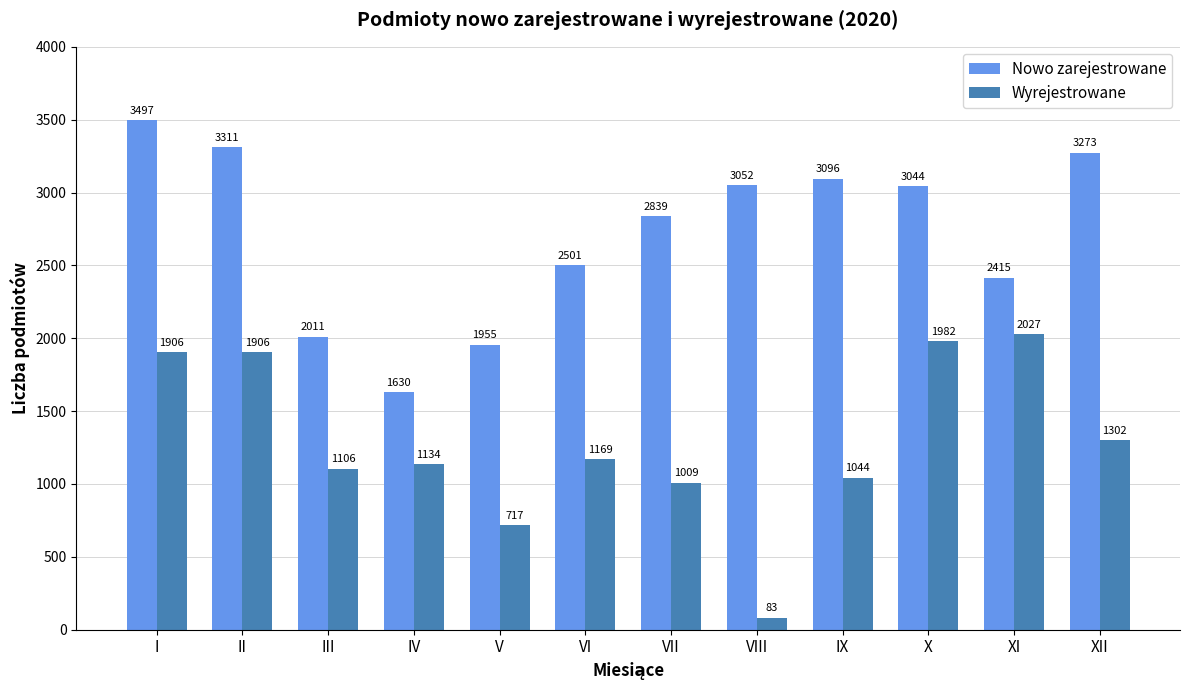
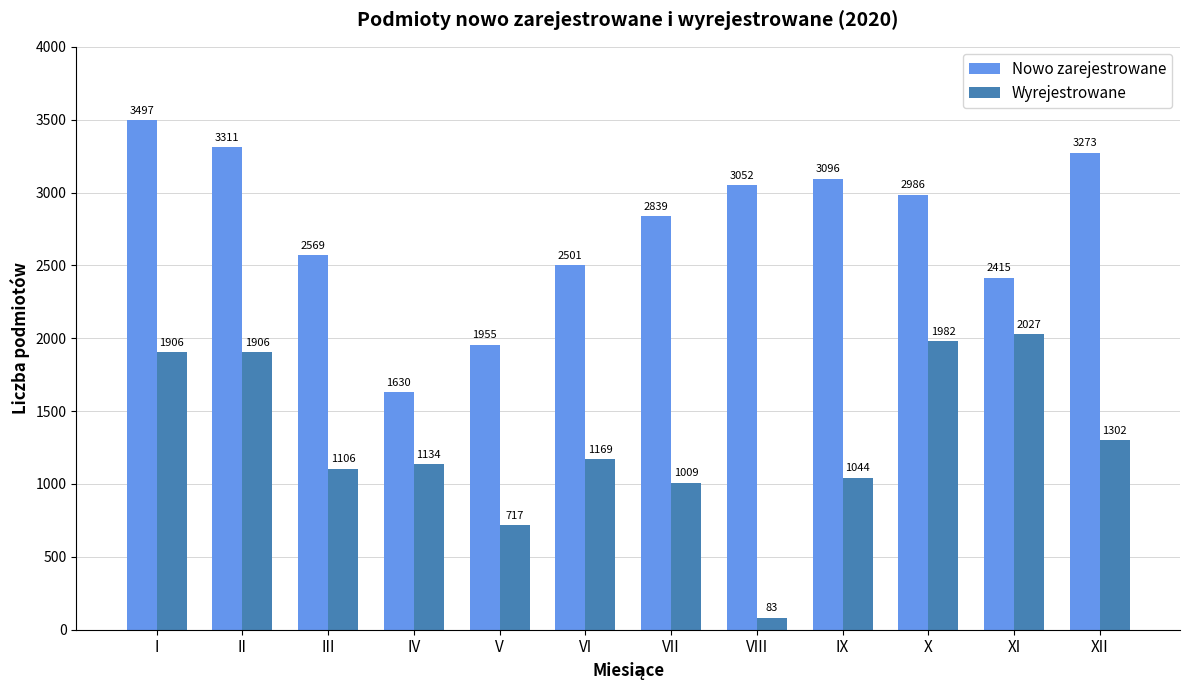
  {
    "Nowo zarejestrowane": {
      "I": 3497,
      "II": 3311,
-     "III": 2011,
+     "III": 2569,
      "IV": 1630,
      "V": 1955,
      "VI": 2501,
      "VII": 2839,
      "VIII": 3052,
      "IX": 3096,
-     "X": 3044,
+     "X": 2986,
      "XI": 2415,
      "XII": 3273
    },
    "Wyrejestrowane": {
      "I": 1906,
      "II": 1906,
      "III": 1106,
      "IV": 1134,
      "V": 717,
      "VI": 1169,
      "VII": 1009,
      "VIII": 83,
      "IX": 1044,
      "X": 1982,
      "XI": 2027,
      "XII": 1302
    }
  }
